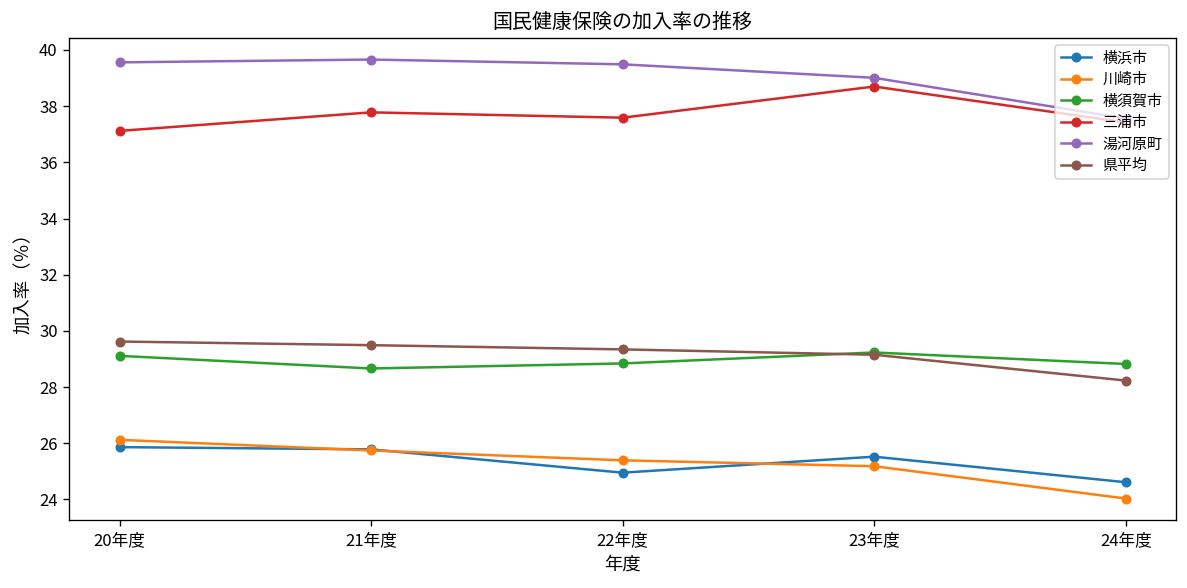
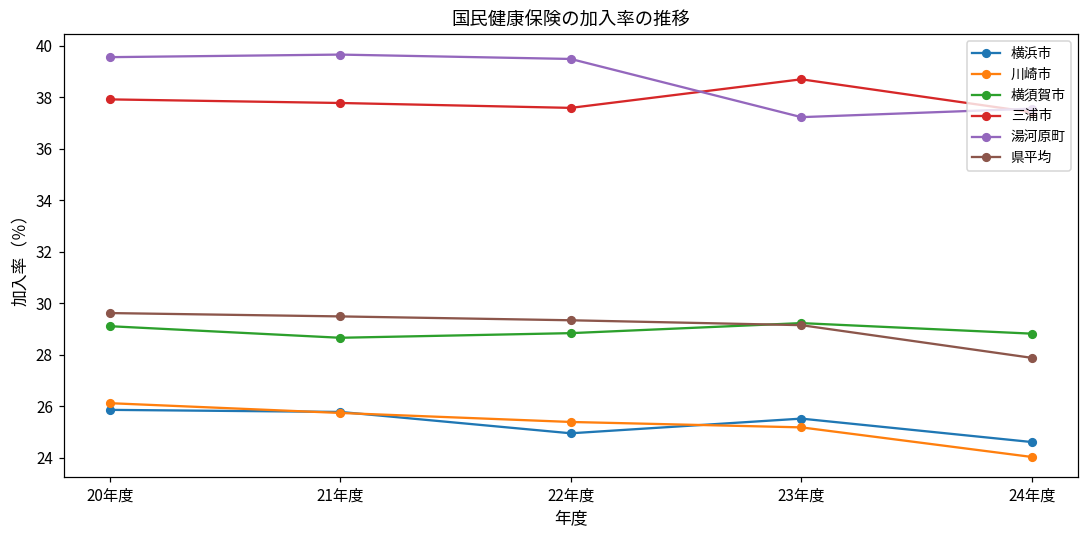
  {
    "横浜市": {
      "20年度": 25.9,
      "22年度": 25.0,
      "23年度": 25.5,
      "24年度": 24.6
    },
    "川崎市": {
      "20年度": 26.1,
      "22年度": 25.4,
      "23年度": 25.2,
      "24年度": 24.0
    },
    "横須賀市": {
      "20年度": 29.1,
      "21年度": 28.7,
      "22年度": 28.8,
      "24年度": 28.8
    },
    "三浦市": {
-     "20年度": 37.1,
+     "20年度": 37.9,
      "21年度": 37.8,
      "22年度": 37.6,
      "23年度": 38.7
    },
    "湯河原町": {
      "20年度": 39.6,
      "21年度": 39.7,
      "22年度": 39.5,
-     "23年度": 39.0
+     "23年度": 37.2
    },
    "県平均": {
      "20年度": 29.6,
      "21年度": 29.5,
      "22年度": 29.3,
-     "24年度": 28.2
+     "24年度": 27.9
    }
  }
